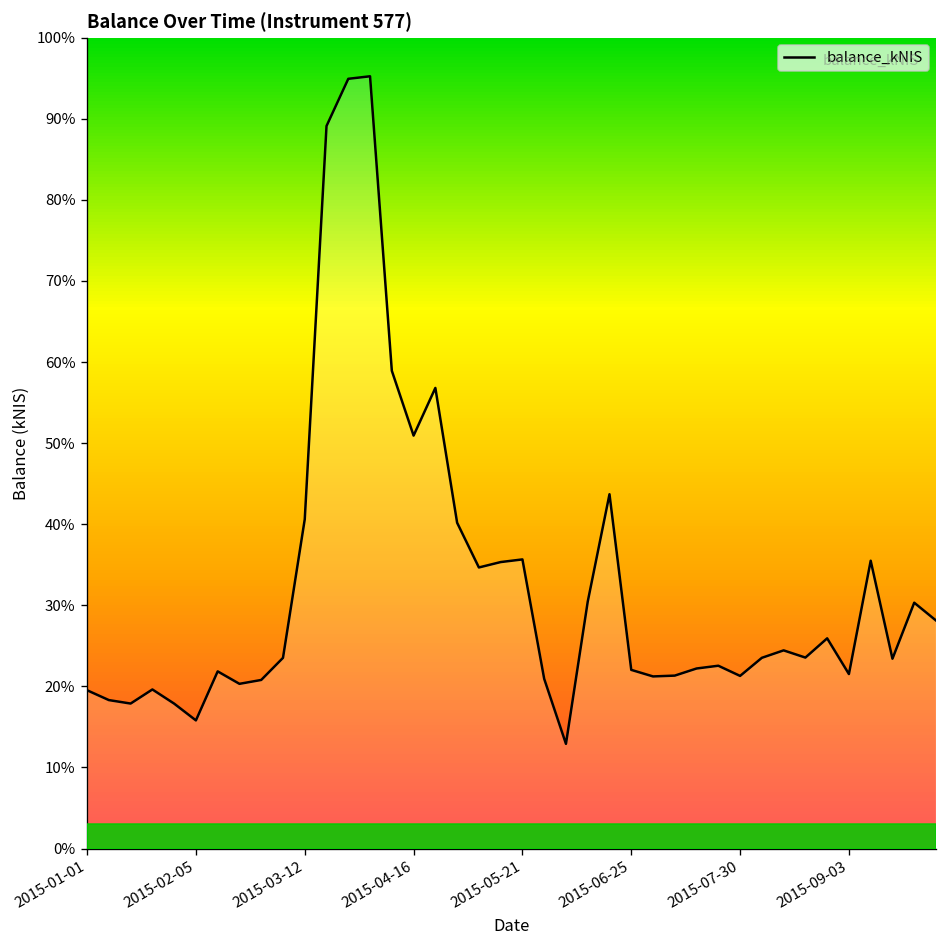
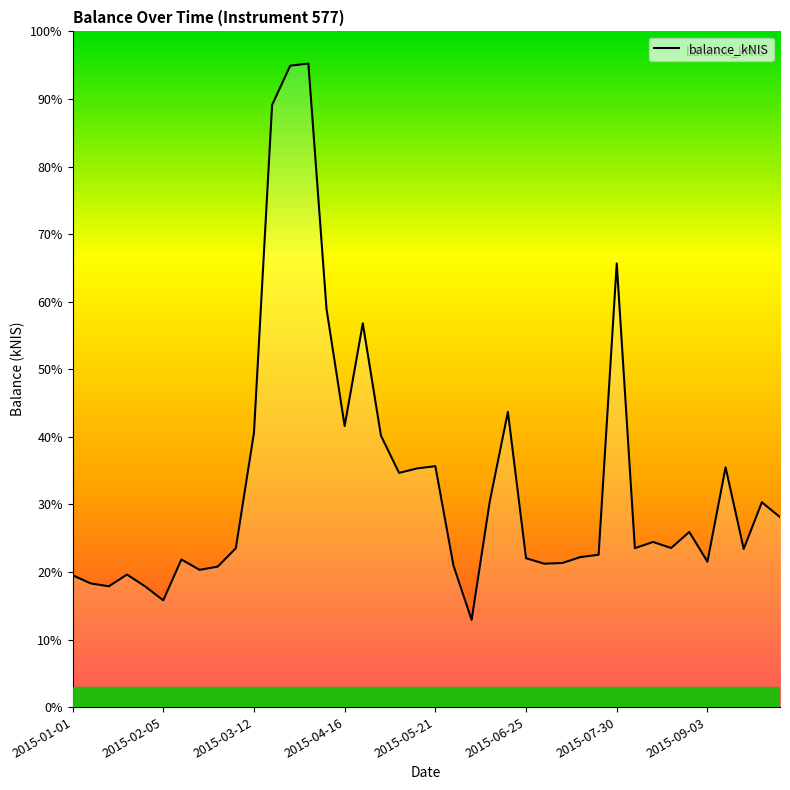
  {
    "2015-01-01": "20%",
    "2015-02-05": "16%",
    "2015-03-12": "41%",
-   "2015-04-16": "51%",
+   "2015-04-16": "42%",
    "2015-05-21": "36%",
    "2015-06-25": "22%",
-   "2015-07-30": "21%",
+   "2015-07-30": "66%",
    "2015-09-03": "22%"
  }
